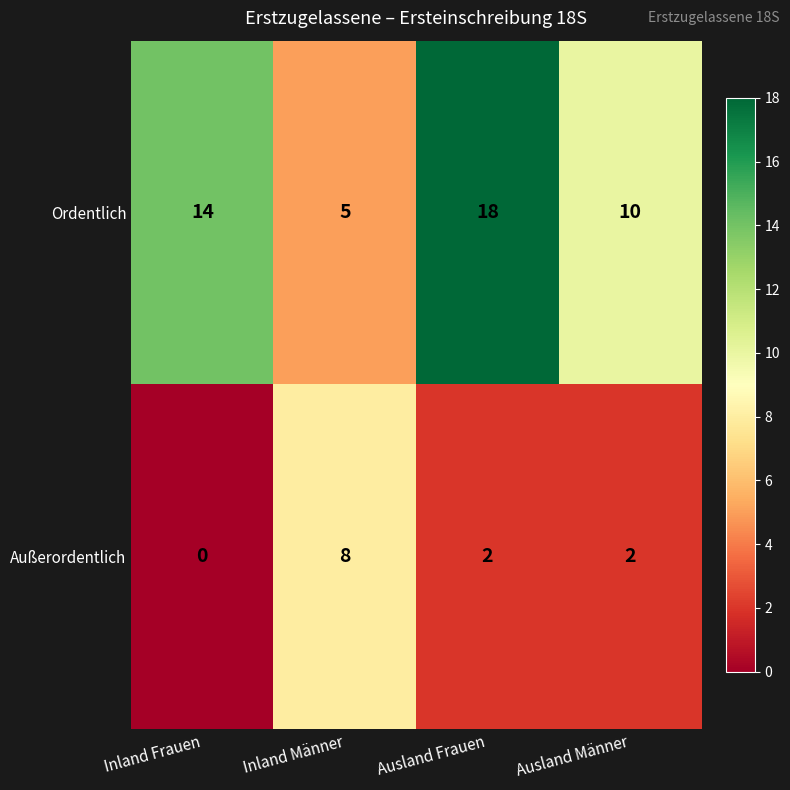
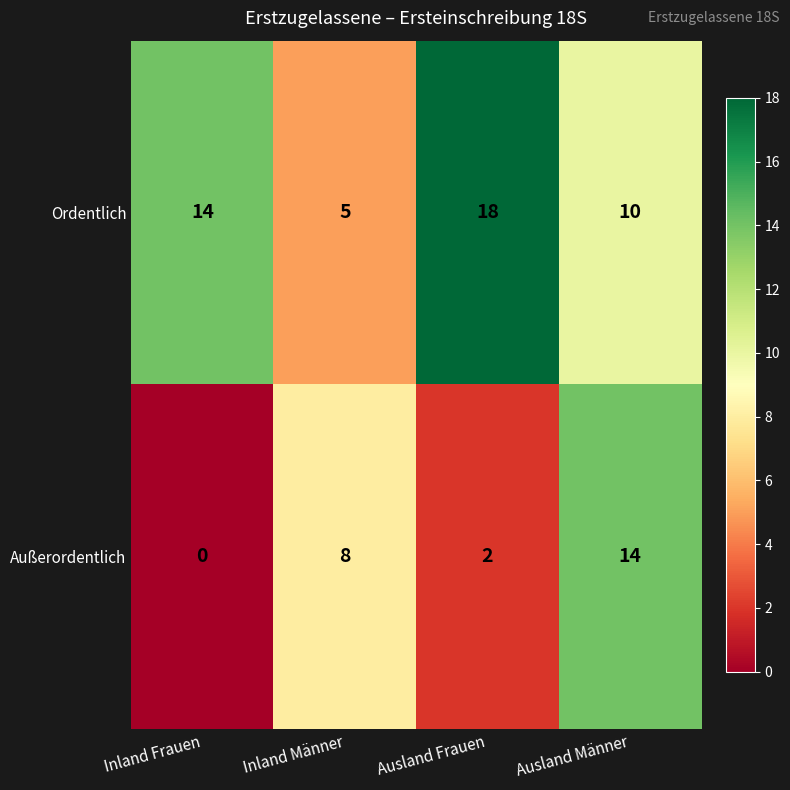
  {
    "Ordentlich": {
      "Inland Frauen": 14,
      "Inland Männer": 5,
      "Ausland Frauen": 18,
      "Ausland Männer": 10
    },
    "Außerordentlich": {
      "Inland Frauen": 0,
      "Inland Männer": 8,
      "Ausland Frauen": 2,
-     "Ausland Männer": 2
+     "Ausland Männer": 14
    }
  }
